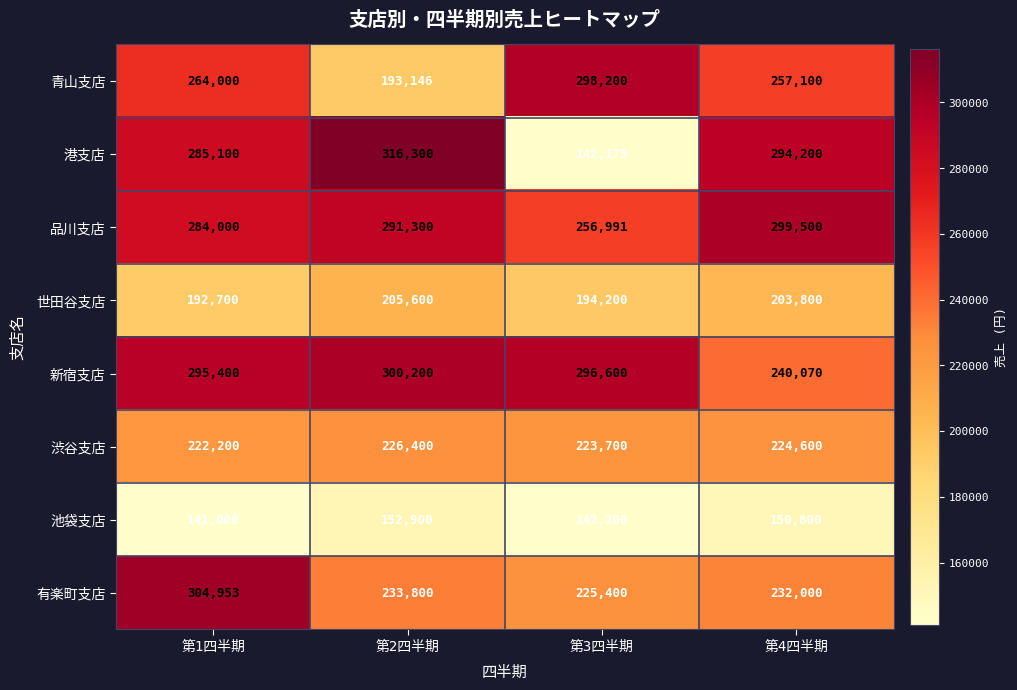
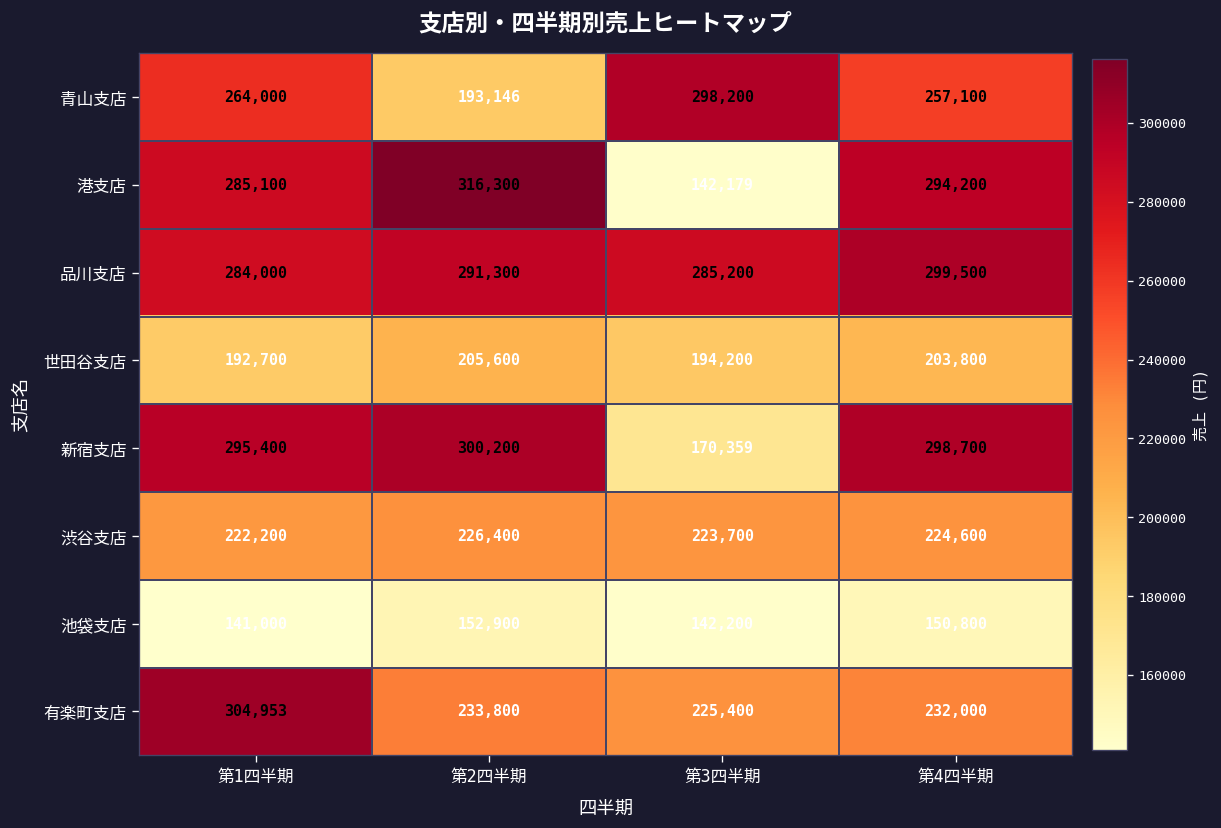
  {
    "青山支店": {
      "第1四半期": "264,000",
      "第2四半期": "193,146",
      "第3四半期": "298,200",
      "第4四半期": "257,100"
    },
    "港支店": {
      "第1四半期": "285,100",
      "第2四半期": "316,300",
      "第3四半期": "142,179",
      "第4四半期": "294,200"
    },
    "品川支店": {
      "第1四半期": "284,000",
      "第2四半期": "291,300",
-     "第3四半期": "256,991",
+     "第3四半期": "285,200",
      "第4四半期": "299,500"
    },
    "世田谷支店": {
      "第1四半期": "192,700",
      "第2四半期": "205,600",
      "第3四半期": "194,200",
      "第4四半期": "203,800"
    },
    "新宿支店": {
      "第1四半期": "295,400",
      "第2四半期": "300,200",
-     "第3四半期": "296,600",
-     "第4四半期": "240,070"
+     "第3四半期": "170,359",
+     "第4四半期": "298,700"
    },
    "渋谷支店": {
      "第1四半期": "222,200",
      "第2四半期": "226,400",
      "第3四半期": "223,700",
      "第4四半期": "224,600"
    },
    "池袋支店": {
      "第1四半期": "141,000",
      "第2四半期": "152,900",
      "第3四半期": "142,200",
      "第4四半期": "150,800"
    },
    "有楽町支店": {
      "第1四半期": "304,953",
      "第2四半期": "233,800",
      "第3四半期": "225,400",
      "第4四半期": "232,000"
    }
  }
